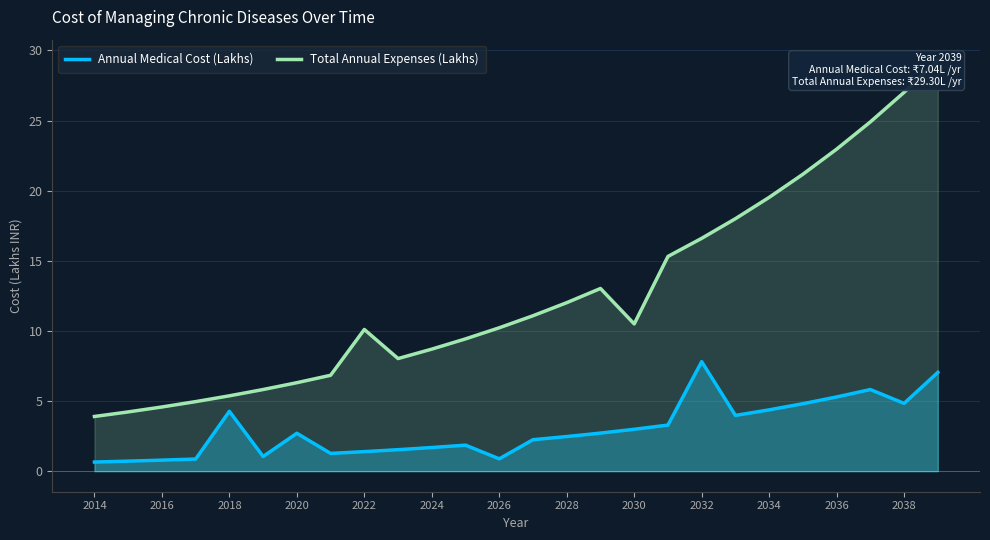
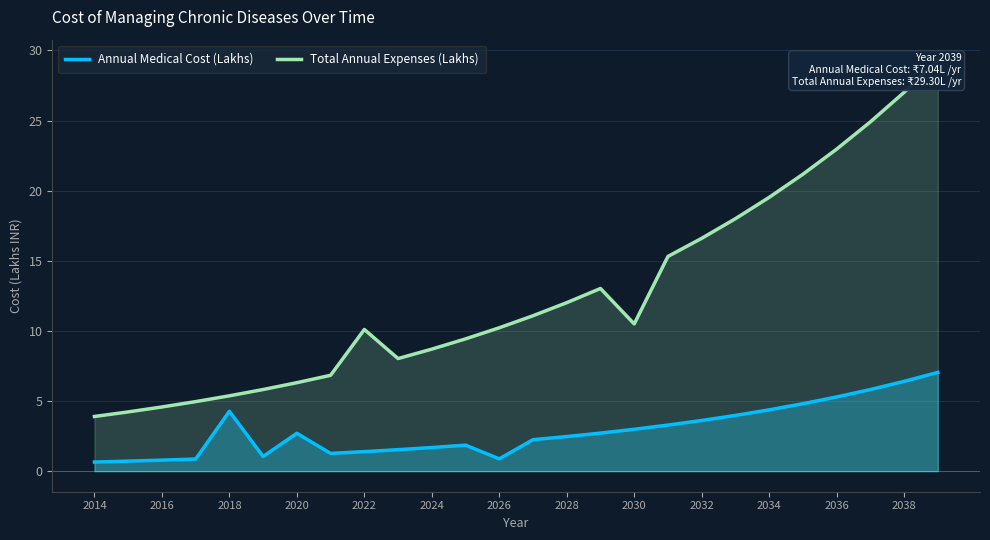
  {
    "Annual Medical Cost (Lakhs)": {
      "2014": 0.7,
      "2016": 0.8,
      "2018": 4.3,
      "2020": 2.7,
      "2022": 1.4,
      "2024": 1.7,
      "2026": 0.9,
      "2028": 2.5,
      "2030": 3.0,
-     "2032": 7.8,
+     "2032": 3.6,
      "2034": 4.4,
      "2036": 5.3,
-     "2038": 4.8
+     "2038": 6.4
    },
    "Total Annual Expenses (Lakhs)": {
      "2014": 3.9,
      "2016": 4.6,
      "2018": 5.4,
      "2020": 6.3,
      "2022": 10.1,
      "2024": 8.7,
      "2026": 10.2,
      "2028": 12.0,
      "2030": 10.5,
      "2032": 16.6,
      "2034": 19.5,
      "2036": 23.0,
      "2038": 27.0
    }
  }
